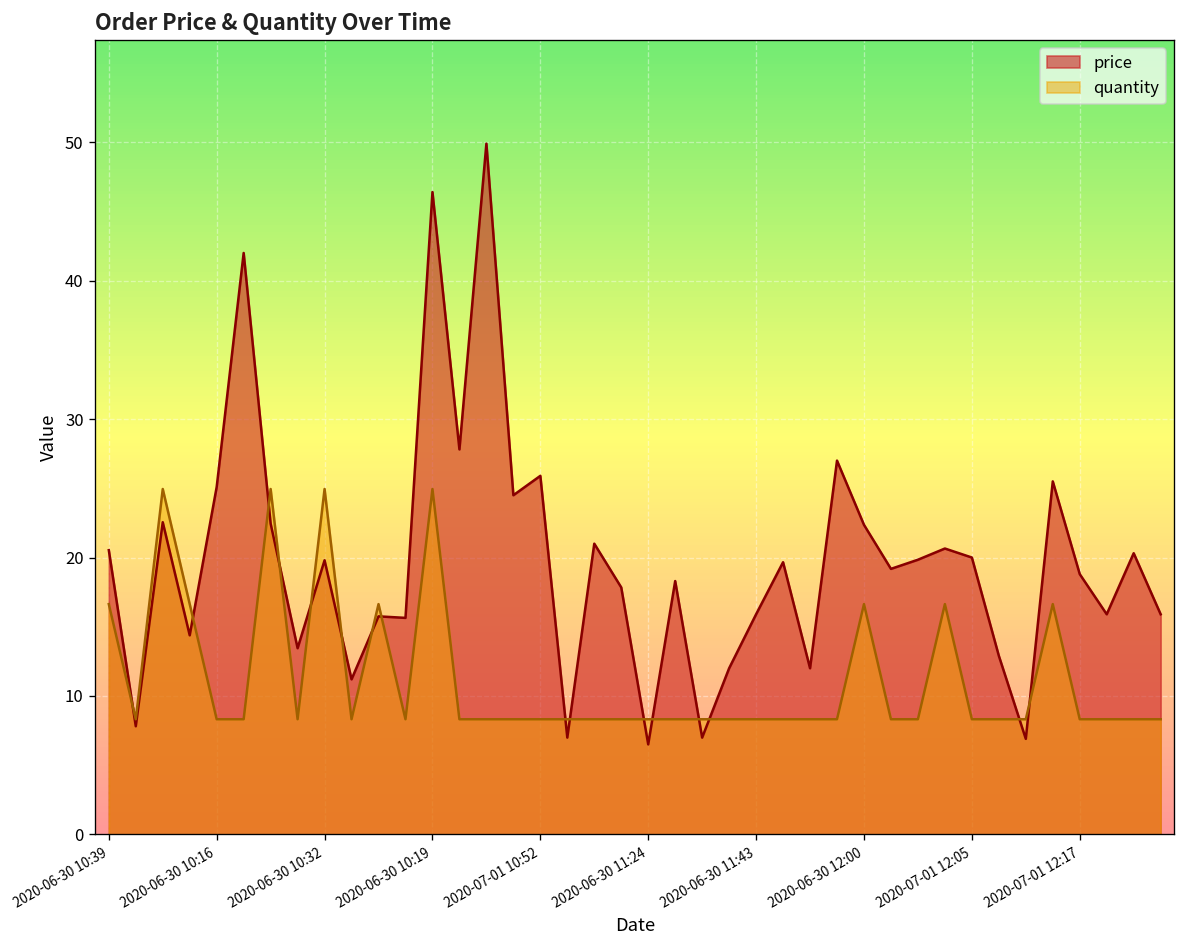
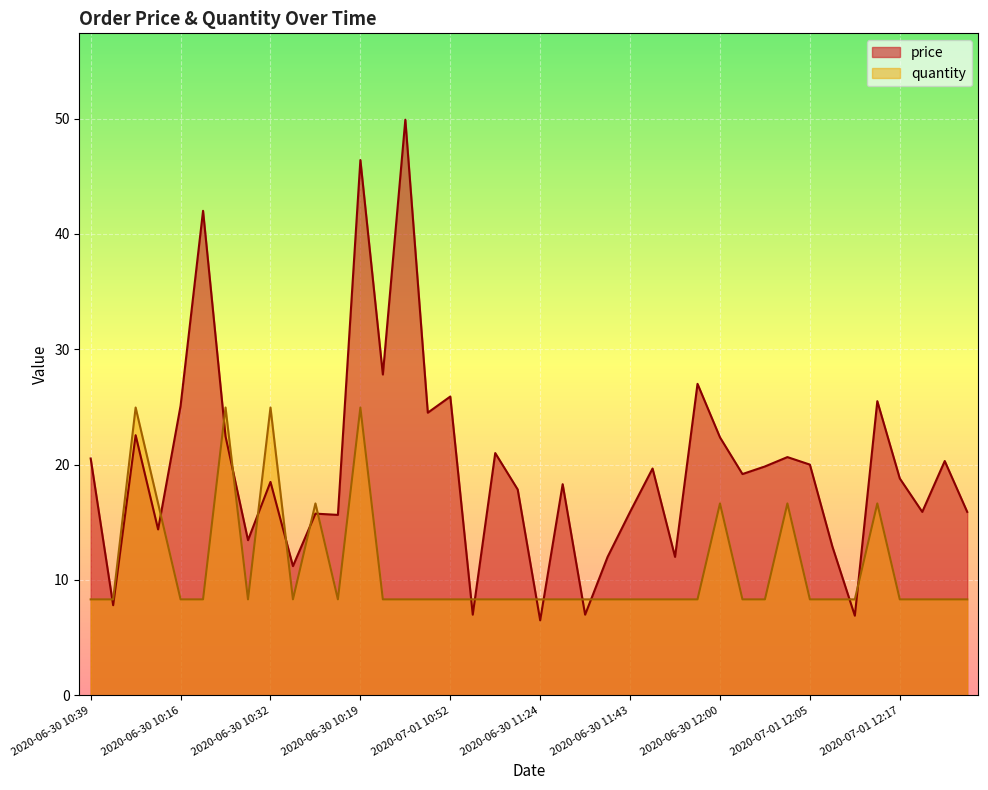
  {
    "price": {
      "2020-06-30 10:39": 20.5,
-     "2020-06-30 10:32": 19.8,
+     "2020-06-30 10:32": 18.5,
      "2020-06-30 10:19": 46.4
    },
    "quantity": {
-     "2020-06-30 10:39": 16.6,
+     "2020-06-30 10:39": 8.3,
      "2020-06-30 10:32": 25.0,
      "2020-06-30 10:19": 25.0
    }
  }
